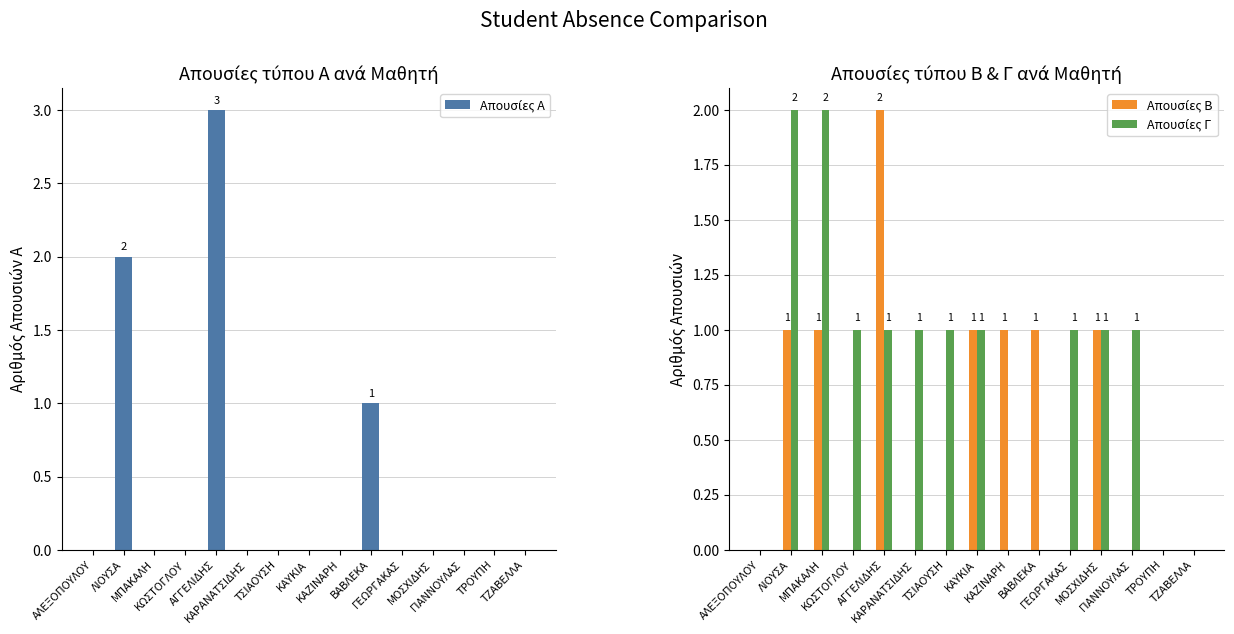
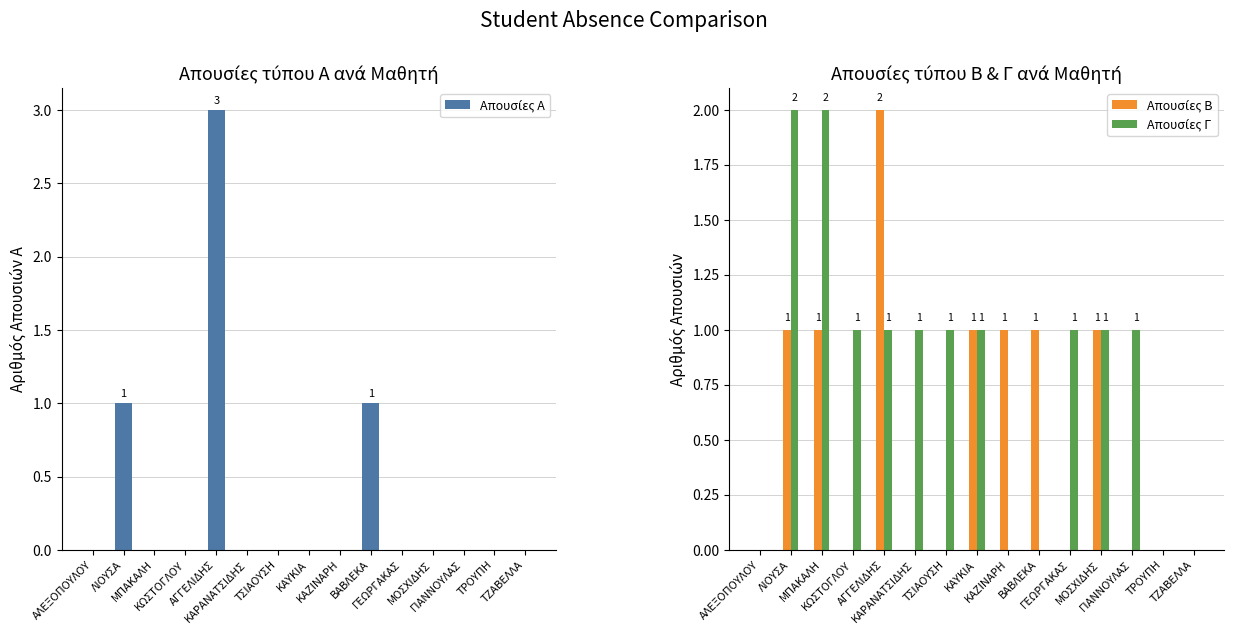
  {
    "Απουσίες τύπου Α ανά Μαθητή": {
-     "ΛΙΟΥΣΑ": 2,
+     "ΛΙΟΥΣΑ": 1,
      "ΑΓΓΕΛΙΔΗΣ": 3,
      "ΒΑΒΛΕΚΑ": 1
    },
    "Απουσίες τύπου Β & Γ ανά Μαθητή": {
      "Απουσίες Β": {
        "ΛΙΟΥΣΑ": 1,
        "ΜΠΑΚΑΛΗ": 1,
        "ΑΓΓΕΛΙΔΗΣ": 2,
        "ΚΑΥΚΙΑ": 1,
        "ΚΑΖΙΝΑΡΗ": 1,
        "ΒΑΒΛΕΚΑ": 1,
        "ΜΟΣΧΙΔΗΣ": 1
      },
      "Απουσίες Γ": {
        "ΛΙΟΥΣΑ": 2,
        "ΜΠΑΚΑΛΗ": 2,
        "ΚΩΣΤΟΓΛΟΥ": 1,
        "ΑΓΓΕΛΙΔΗΣ": 1,
        "ΚΑΡΑΝΑΤΣΙΔΗΣ": 1,
        "ΤΣΙΑΟΥΣΗ": 1,
        "ΚΑΥΚΙΑ": 1,
        "ΓΕΩΡΓΑΚΑΣ": 1,
        "ΜΟΣΧΙΔΗΣ": 1,
        "ΓΙΑΝΝΟΥΛΑΣ": 1
      }
    }
  }
